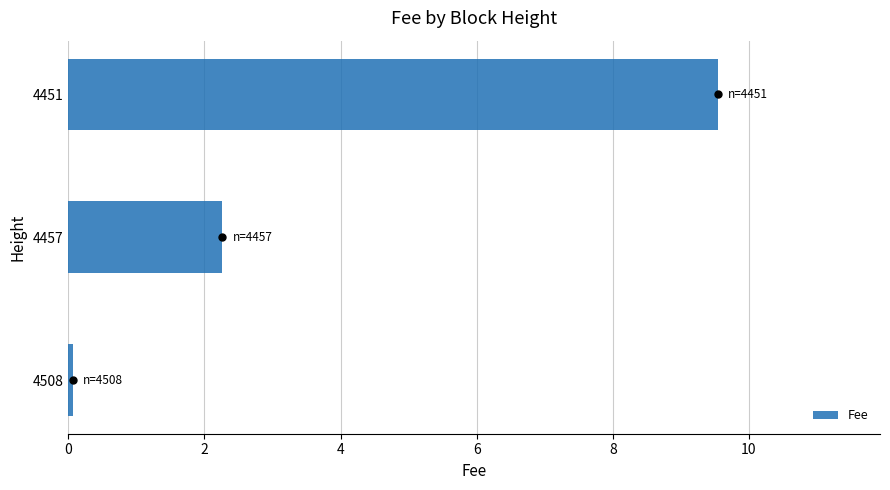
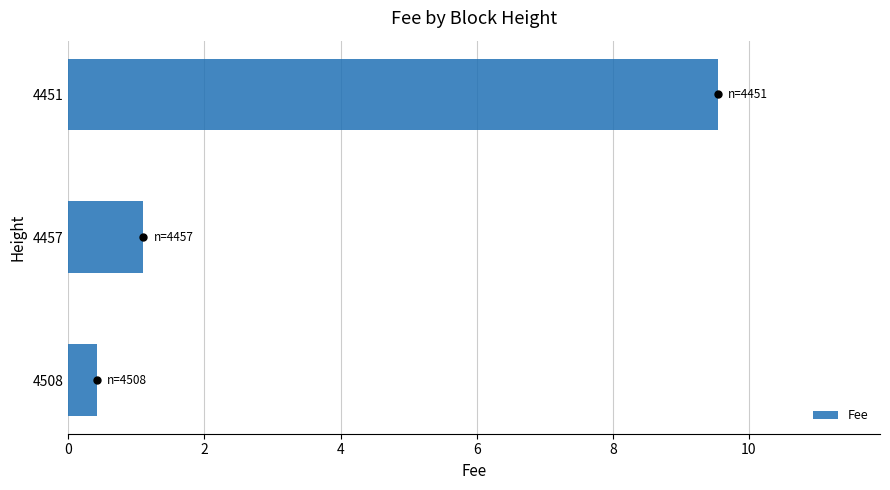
  {
    "Fee": {
-     "4457": 2.3,
-     "4508": 0.1
+     "4457": 1.1,
+     "4508": 0.4
    }
  }
